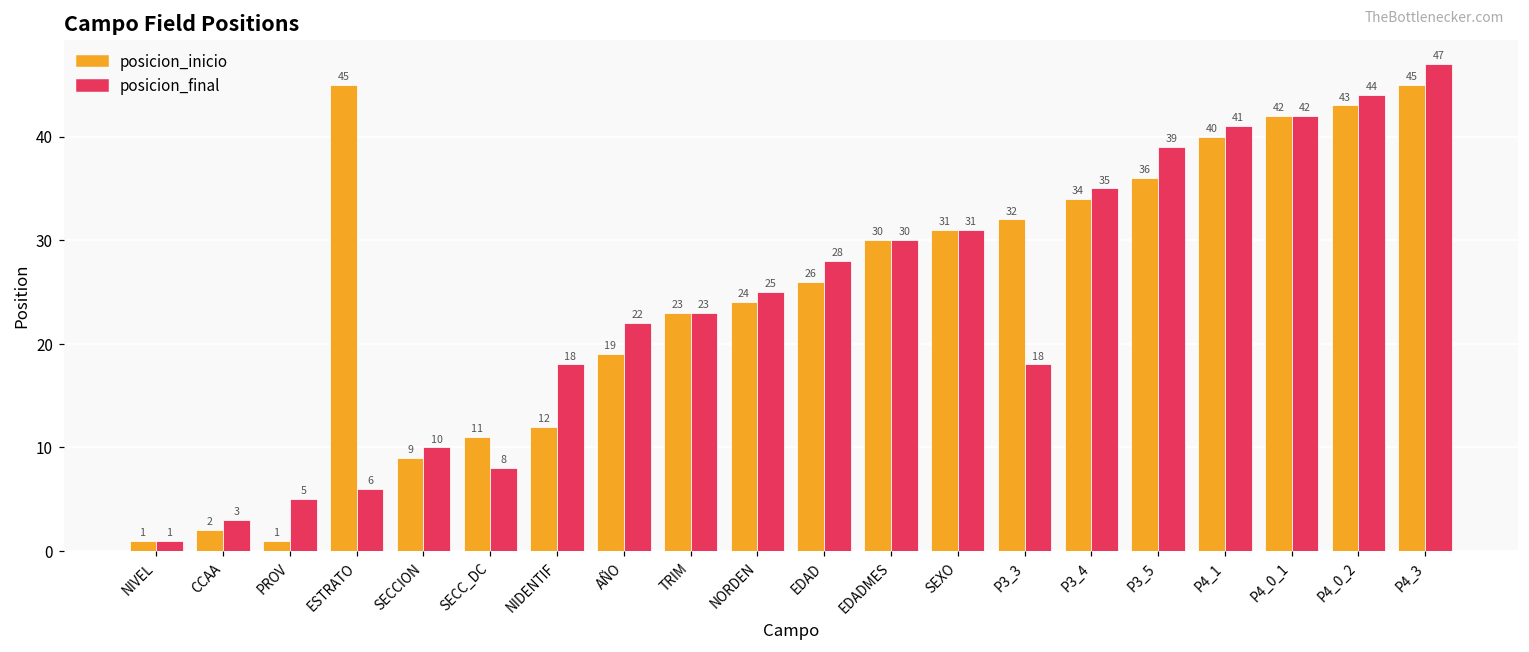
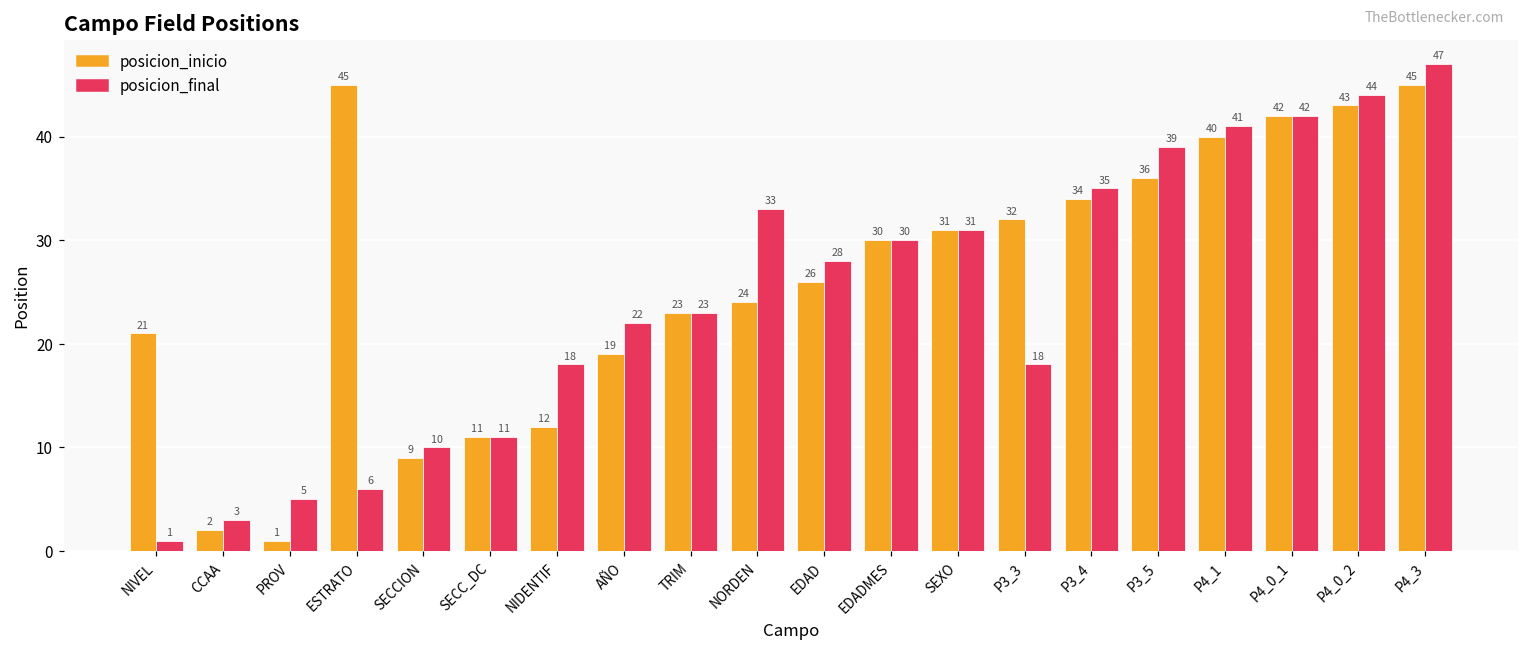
  {
    "posicion_inicio": {
-     "NIVEL": 1,
+     "NIVEL": 21,
      "CCAA": 2,
      "PROV": 1,
      "ESTRATO": 45,
      "SECCION": 9,
      "SECC_DC": 11,
      "NIDENTIF": 12,
      "AÑO": 19,
      "TRIM": 23,
      "NORDEN": 24,
      "EDAD": 26,
      "EDADMES": 30,
      "SEXO": 31,
      "P3_3": 32,
      "P3_4": 34,
      "P3_5": 36,
      "P4_1": 40,
      "P4_0_1": 42,
      "P4_0_2": 43,
      "P4_3": 45
    },
    "posicion_final": {
      "NIVEL": 1,
      "CCAA": 3,
      "PROV": 5,
      "ESTRATO": 6,
      "SECCION": 10,
-     "SECC_DC": 8,
+     "SECC_DC": 11,
      "NIDENTIF": 18,
      "AÑO": 22,
      "TRIM": 23,
-     "NORDEN": 25,
+     "NORDEN": 33,
      "EDAD": 28,
      "EDADMES": 30,
      "SEXO": 31,
      "P3_3": 18,
      "P3_4": 35,
      "P3_5": 39,
      "P4_1": 41,
      "P4_0_1": 42,
      "P4_0_2": 44,
      "P4_3": 47
    }
  }
